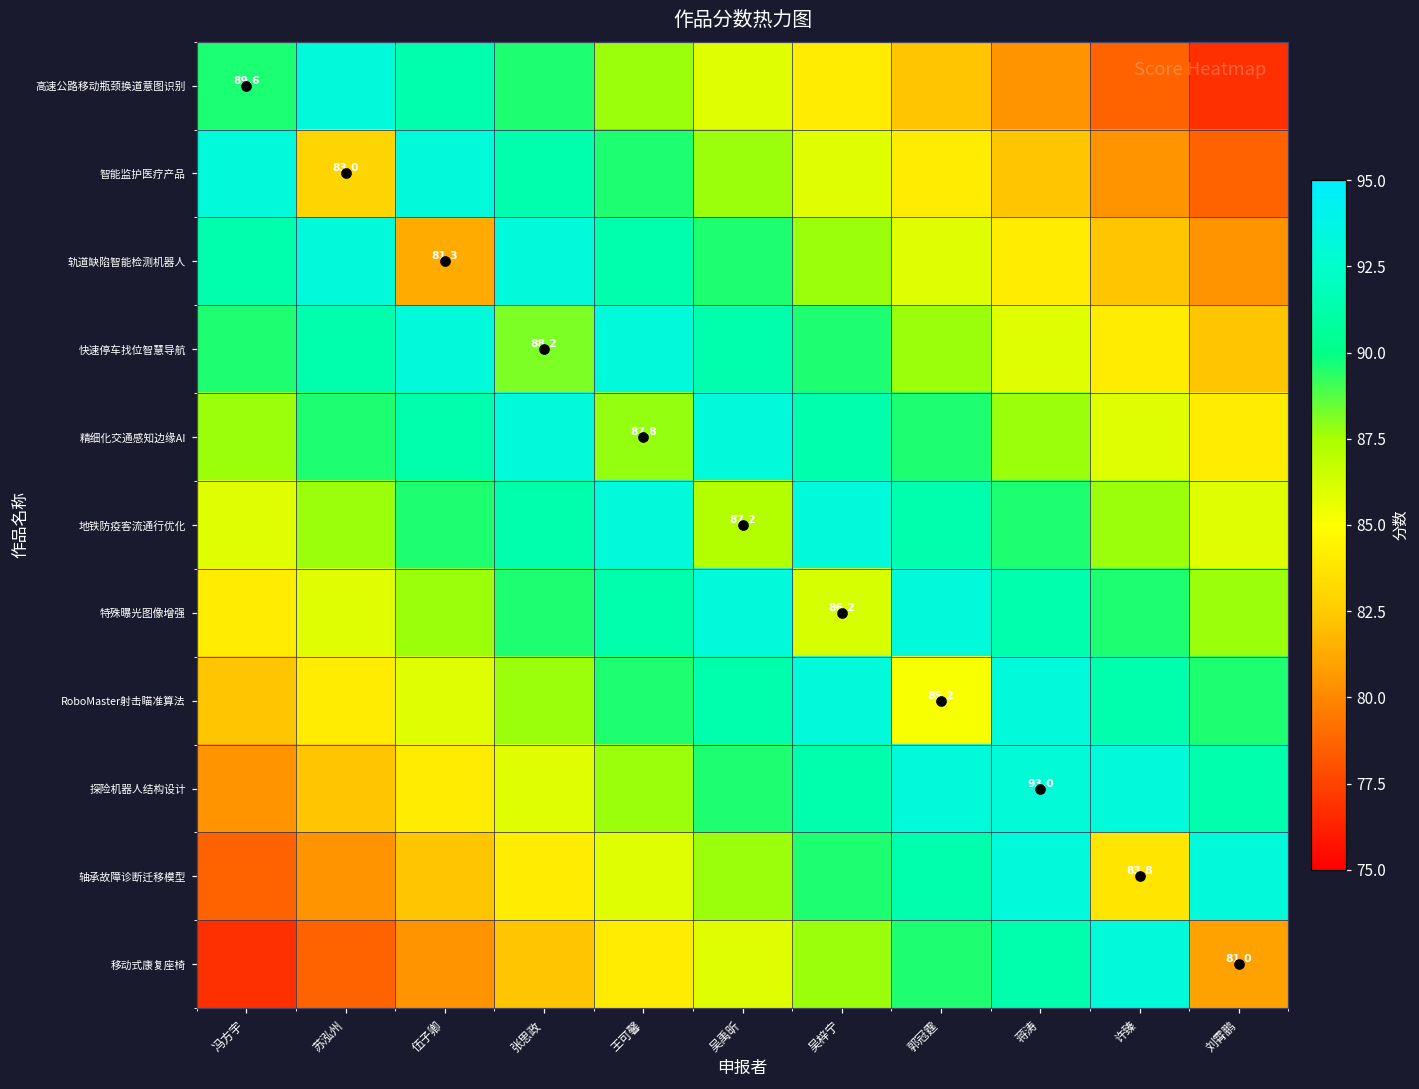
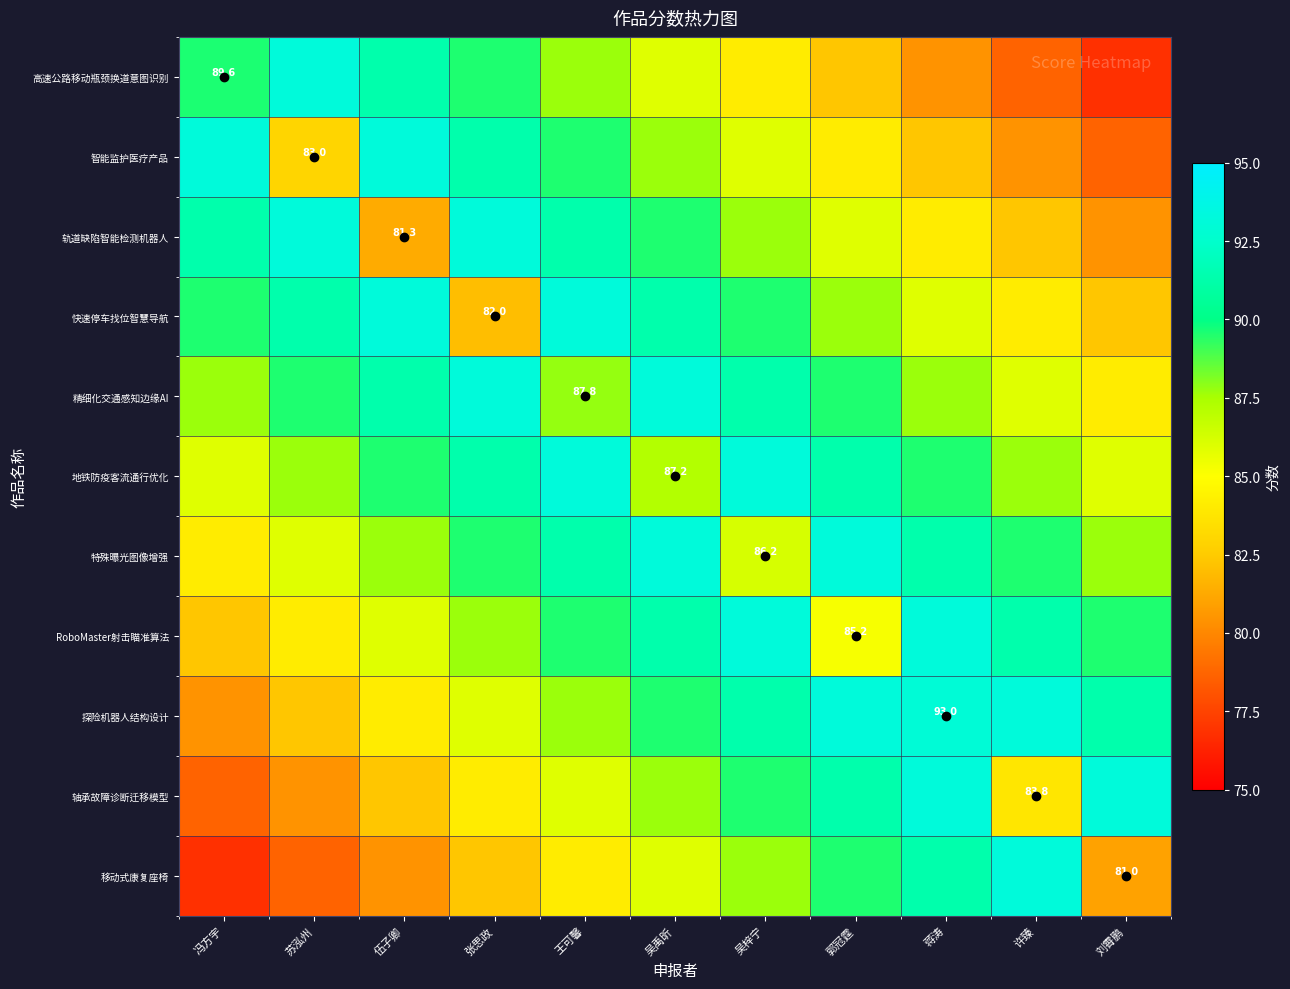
  {
    "快速停车找位智慧导航": {
-     "张思政": 88.2
+     "张思政": 82.0
    }
  }
